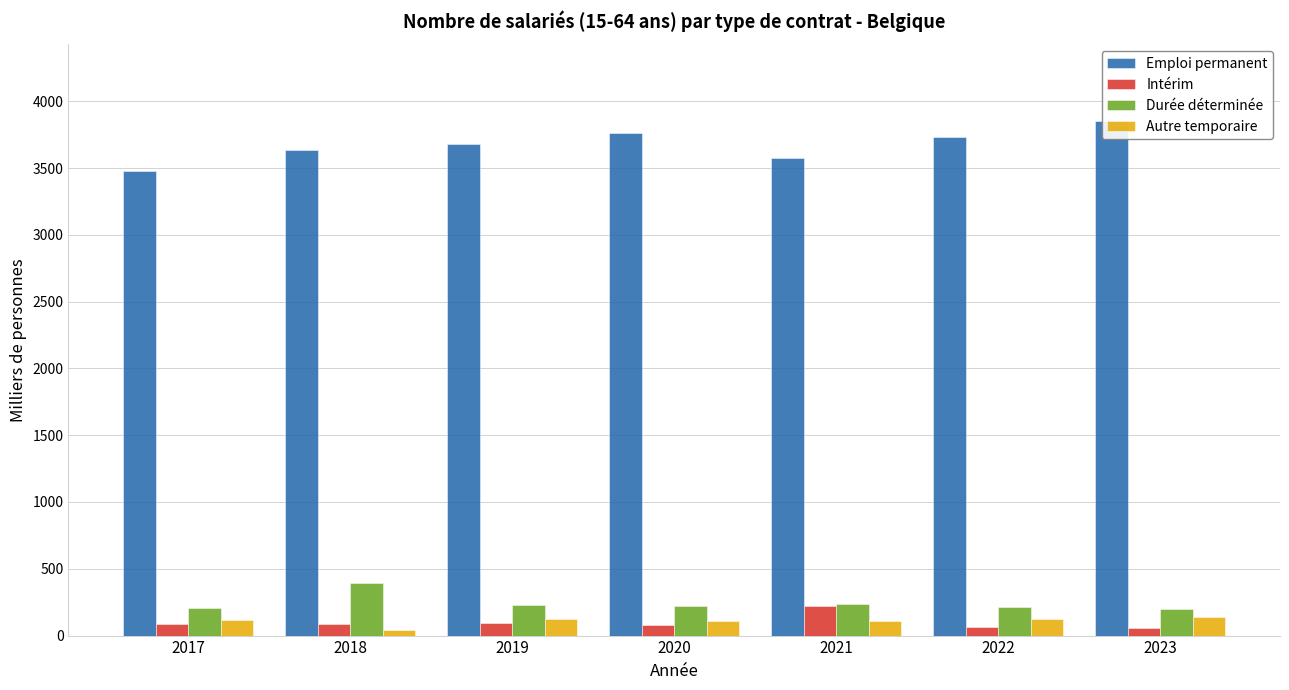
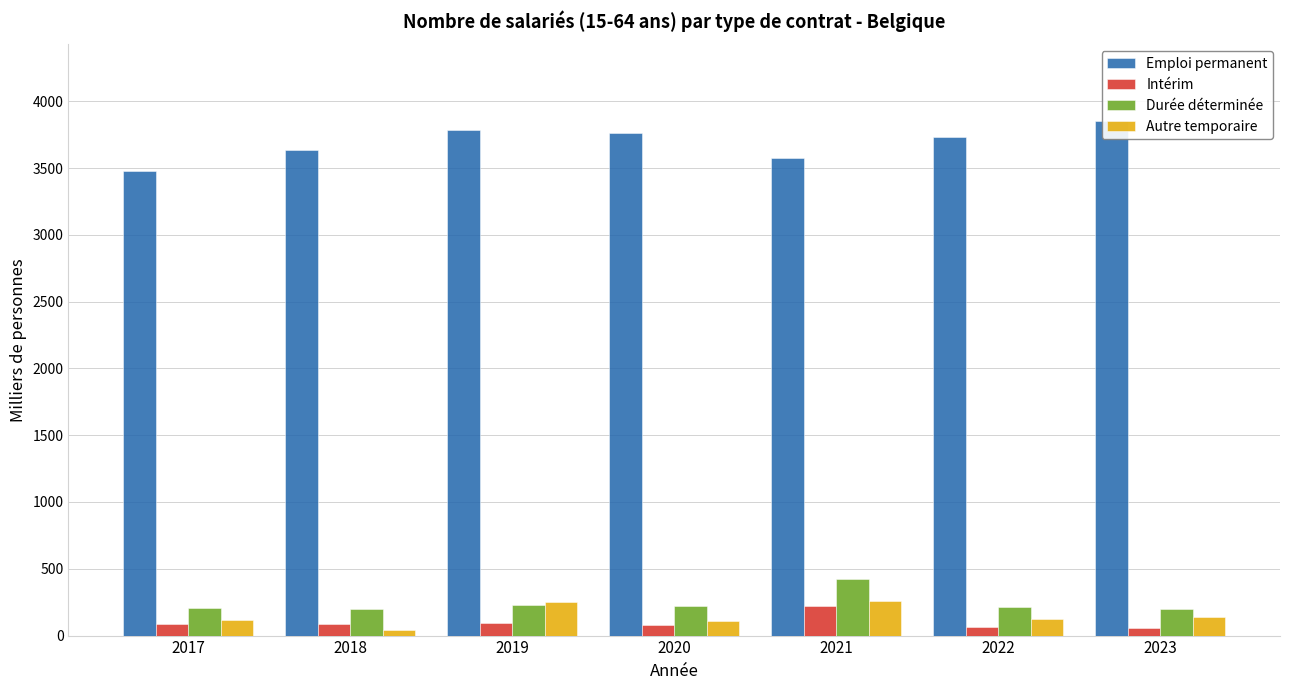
  {
    "Emploi permanent": {
      "2017": 3480,
      "2018": 3640,
-     "2019": 3680,
+     "2019": 3790,
      "2020": 3770,
      "2021": 3570,
      "2022": 3730
    },
    "Intérim": {
      "2017": 90,
      "2018": 90,
      "2019": 90,
      "2020": 80,
      "2021": 220,
      "2022": 70,
      "2023": 60
    },
    "Durée déterminée": {
      "2017": 210,
-     "2018": 400,
+     "2018": 200,
      "2019": 230,
      "2020": 220,
-     "2021": 240,
+     "2021": 420,
      "2022": 220,
      "2023": 200
    },
    "Autre temporaire": {
      "2017": 120,
      "2018": 40,
-     "2019": 120,
+     "2019": 250,
      "2020": 110,
-     "2021": 110,
+     "2021": 260,
      "2022": 130,
      "2023": 140
    }
  }
